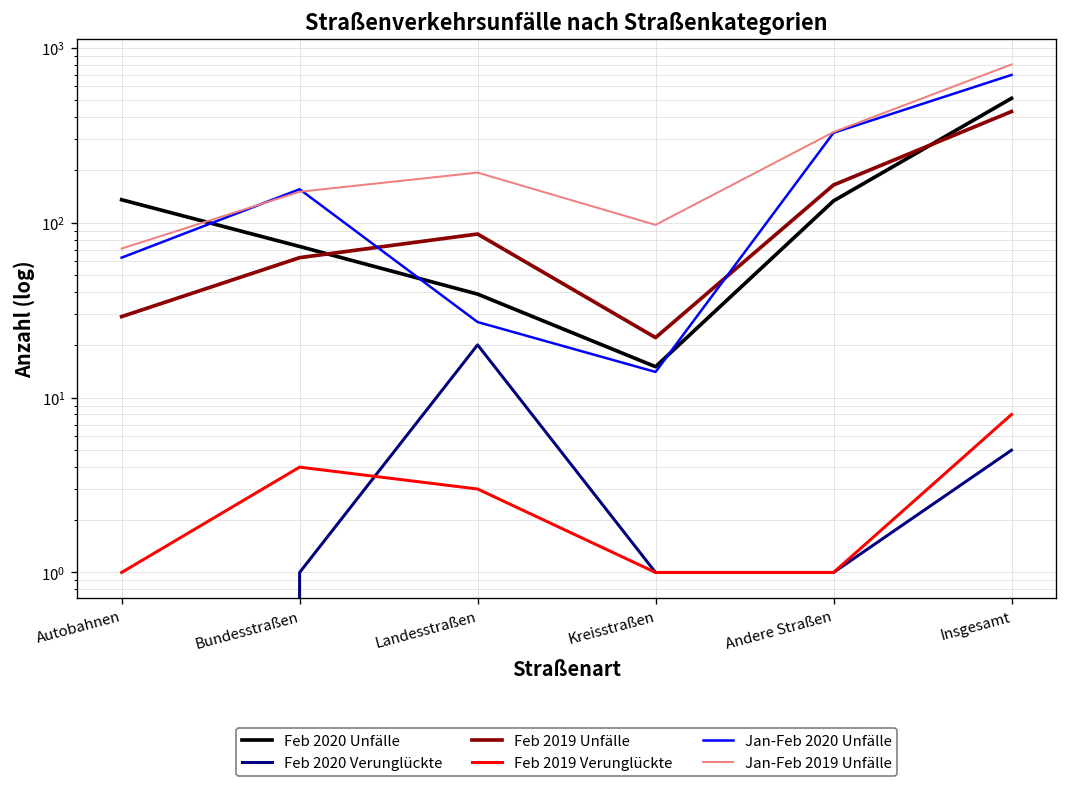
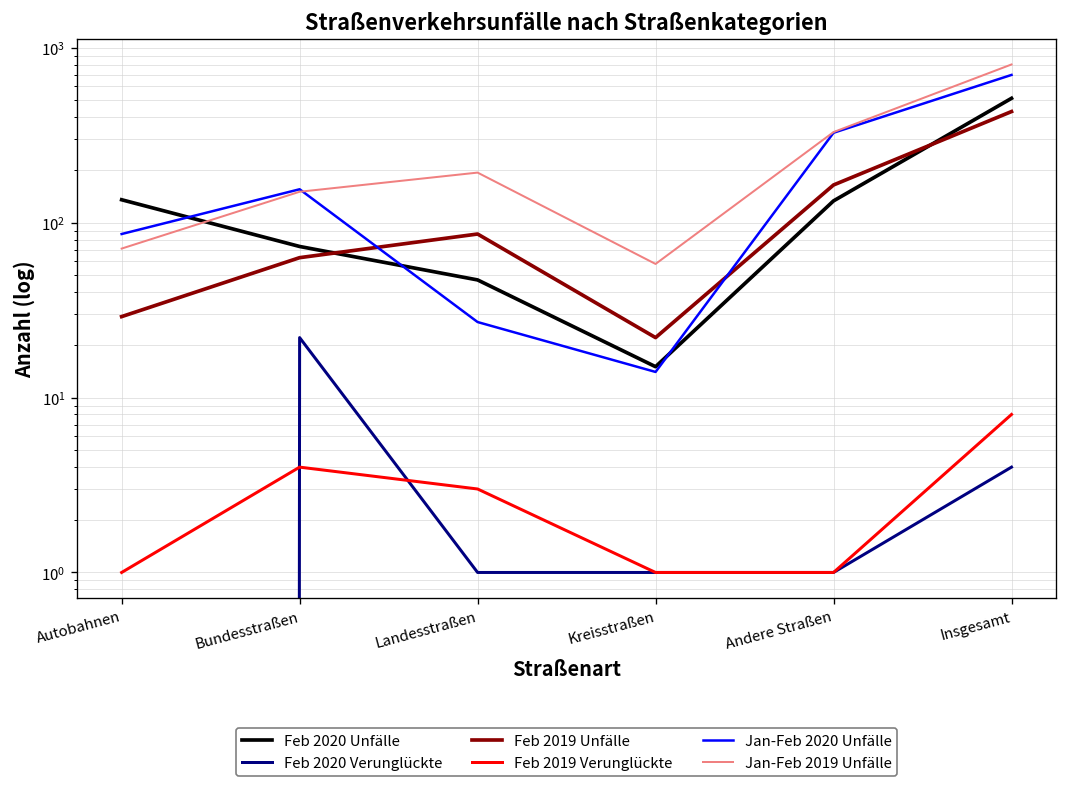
  {
    "Feb 2020 Unfälle": {
      "Autobahnen": 140,
      "Bundesstraßen": 70,
-     "Landesstraßen": 39,
+     "Landesstraßen": 47,
      "Kreisstraßen": 15,
      "Andere Straßen": 130,
      "Insgesamt": 510
    },
    "Feb 2020 Verunglückte": {
-     "Bundesstraßen": 1,
-     "Landesstraßen": 20,
-     "Insgesamt": 5
+     "Bundesstraßen": 22,
+     "Landesstraßen": 1,
+     "Insgesamt": 4
    },
    "Feb 2019 Unfälle": {
      "Autobahnen": 29,
      "Bundesstraßen": 63,
      "Landesstraßen": 90,
      "Kreisstraßen": 22,
      "Andere Straßen": 160,
      "Insgesamt": 430
    },
    "Feb 2019 Verunglückte": {
      "Autobahnen": 1,
      "Bundesstraßen": 4,
      "Landesstraßen": 3,
      "Insgesamt": 8
    },
    "Jan-Feb 2020 Unfälle": {
-     "Autobahnen": 63,
+     "Autobahnen": 90,
      "Landesstraßen": 27,
      "Kreisstraßen": 14,
      "Insgesamt": 700
    },
    "Jan-Feb 2019 Unfälle": {
      "Autobahnen": 70,
      "Landesstraßen": 190,
-     "Kreisstraßen": 100,
+     "Kreisstraßen": 58,
      "Insgesamt": 800
    }
  }
